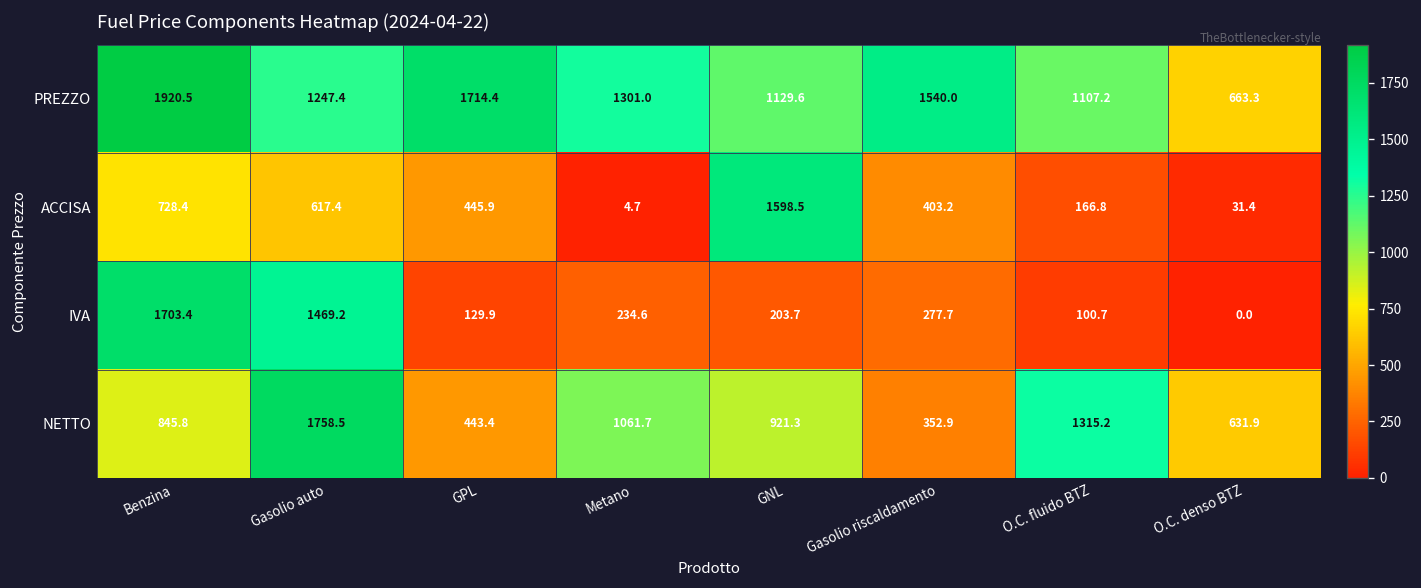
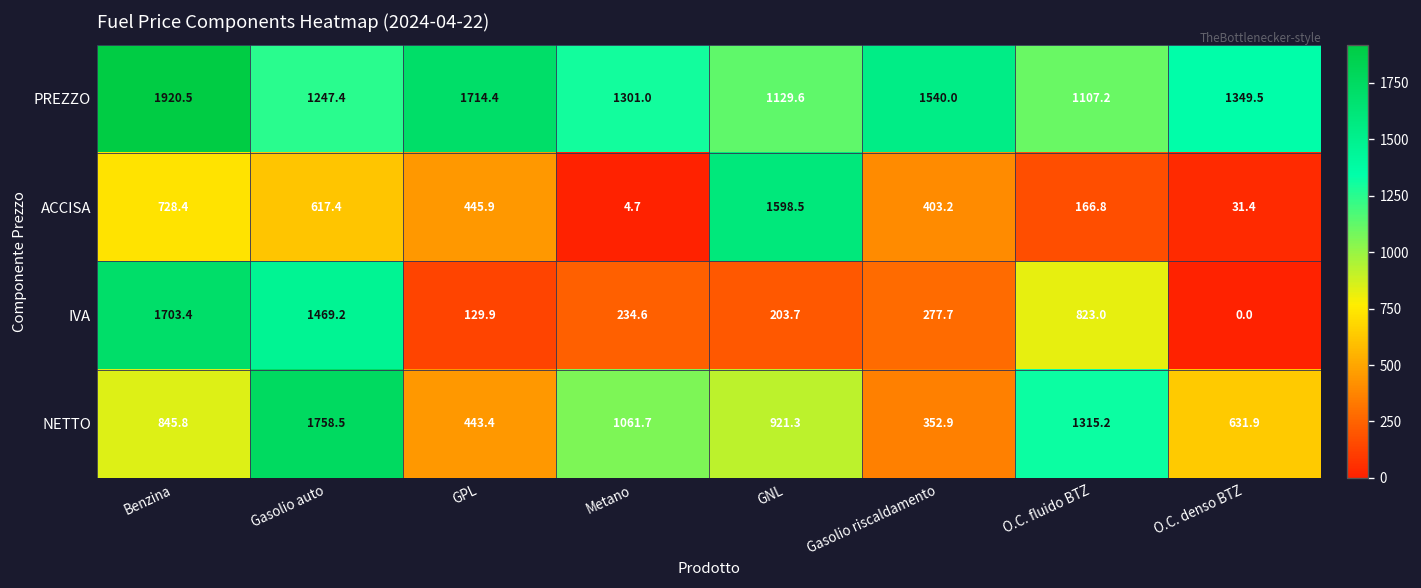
  {
    "PREZZO": {
      "Benzina": 1920.5,
      "Gasolio auto": 1247.4,
      "GPL": 1714.4,
      "Metano": 1301.0,
      "GNL": 1129.6,
      "Gasolio riscaldamento": 1540.0,
      "O.C. fluido BTZ": 1107.2,
-     "O.C. denso BTZ": 663.3
+     "O.C. denso BTZ": 1349.5
    },
    "ACCISA": {
      "Benzina": 728.4,
      "Gasolio auto": 617.4,
      "GPL": 445.9,
      "Metano": 4.7,
      "GNL": 1598.5,
      "Gasolio riscaldamento": 403.2,
      "O.C. fluido BTZ": 166.8,
      "O.C. denso BTZ": 31.4
    },
    "IVA": {
      "Benzina": 1703.4,
      "Gasolio auto": 1469.2,
      "GPL": 129.9,
      "Metano": 234.6,
      "GNL": 203.7,
      "Gasolio riscaldamento": 277.7,
-     "O.C. fluido BTZ": 100.7,
+     "O.C. fluido BTZ": 823.0,
      "O.C. denso BTZ": 0.0
    },
    "NETTO": {
      "Benzina": 845.8,
      "Gasolio auto": 1758.5,
      "GPL": 443.4,
      "Metano": 1061.7,
      "GNL": 921.3,
      "Gasolio riscaldamento": 352.9,
      "O.C. fluido BTZ": 1315.2,
      "O.C. denso BTZ": 631.9
    }
  }
